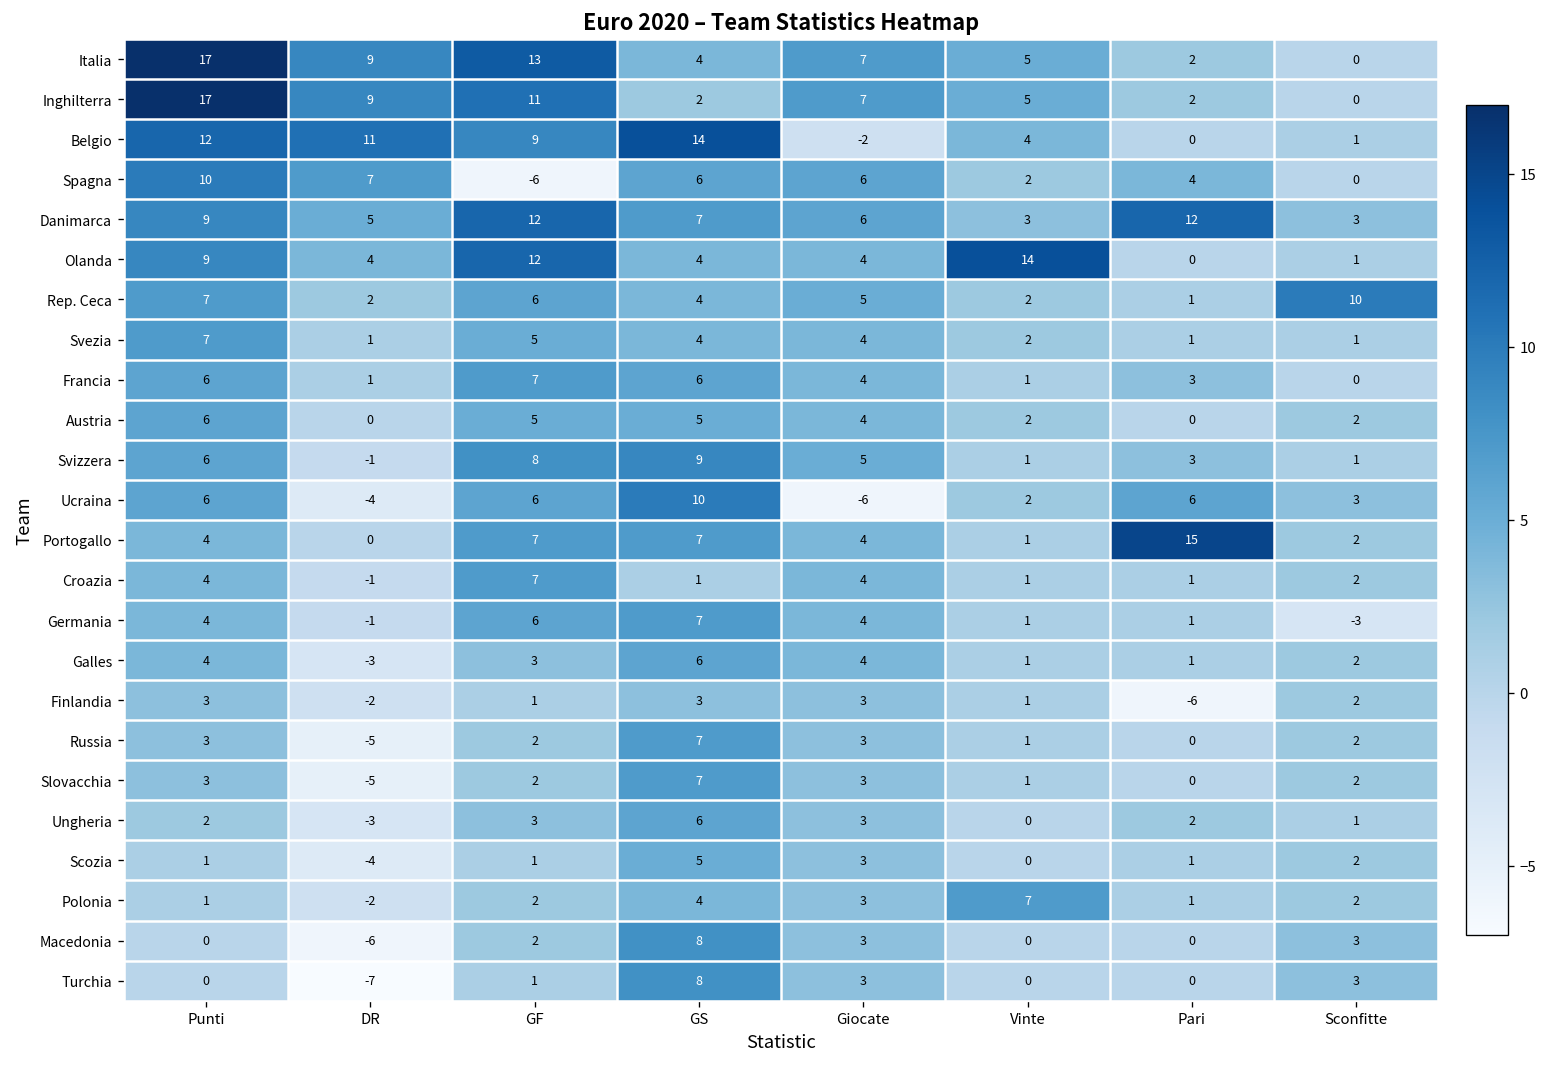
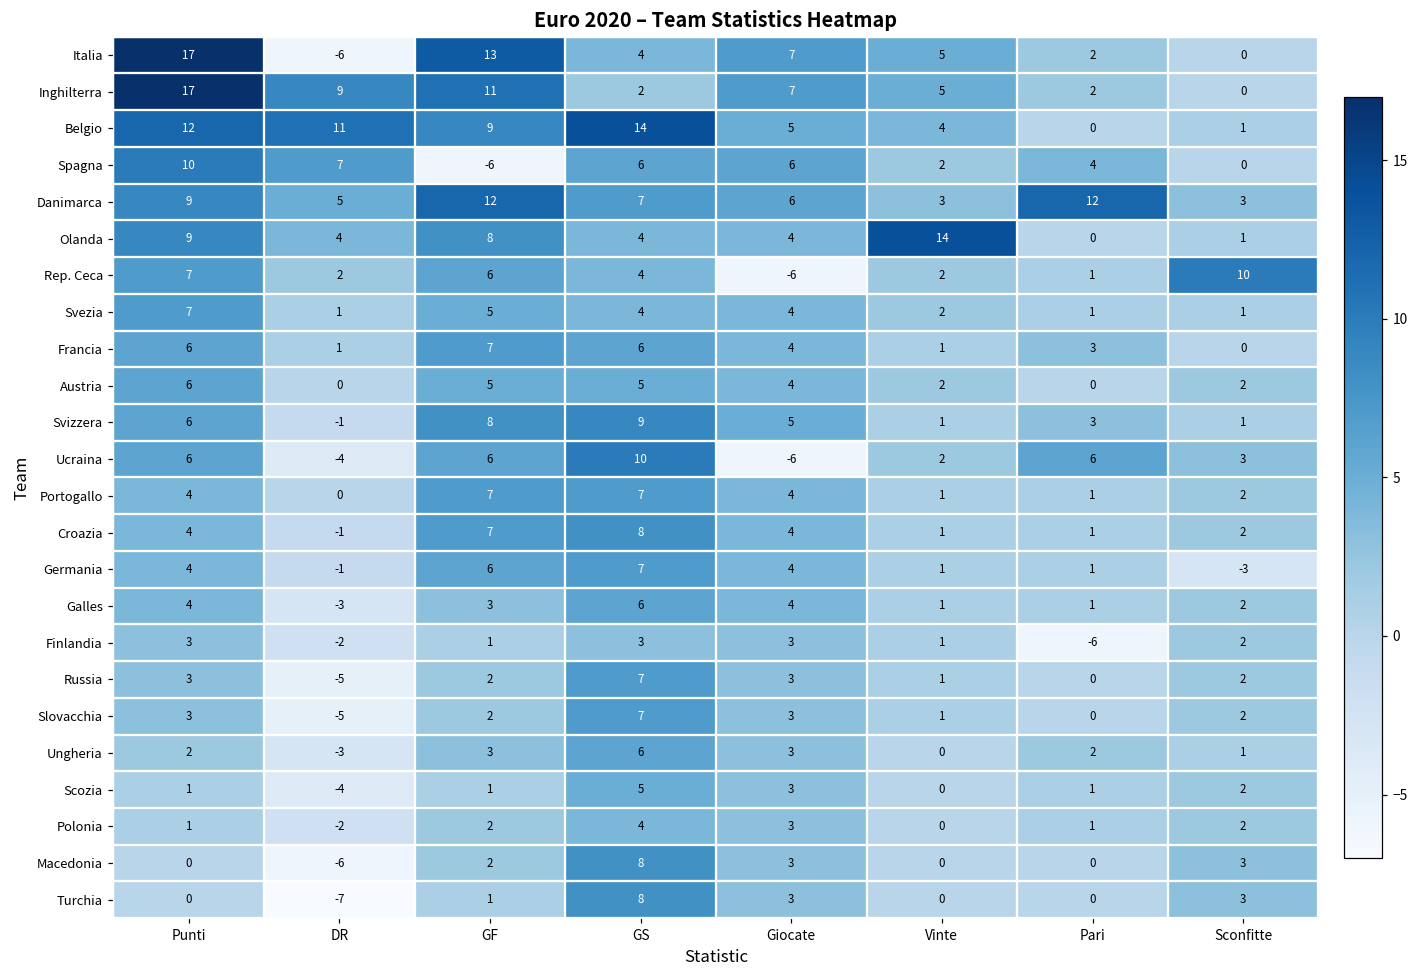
  {
    "Italia": {
      "Punti": 17,
-     "DR": 9,
+     "DR": -6,
      "GF": 13,
      "GS": 4,
      "Giocate": 7,
      "Vinte": 5,
      "Pari": 2,
      "Sconfitte": 0
    },
    "Inghilterra": {
      "Punti": 17,
      "DR": 9,
      "GF": 11,
      "GS": 2,
      "Giocate": 7,
      "Vinte": 5,
      "Pari": 2,
      "Sconfitte": 0
    },
    "Belgio": {
      "Punti": 12,
      "DR": 11,
      "GF": 9,
      "GS": 14,
-     "Giocate": -2,
+     "Giocate": 5,
      "Vinte": 4,
      "Pari": 0,
      "Sconfitte": 1
    },
    "Spagna": {
      "Punti": 10,
      "DR": 7,
      "GF": -6,
      "GS": 6,
      "Giocate": 6,
      "Vinte": 2,
      "Pari": 4,
      "Sconfitte": 0
    },
    "Danimarca": {
      "Punti": 9,
      "DR": 5,
      "GF": 12,
      "GS": 7,
      "Giocate": 6,
      "Vinte": 3,
      "Pari": 12,
      "Sconfitte": 3
    },
    "Olanda": {
      "Punti": 9,
      "DR": 4,
-     "GF": 12,
+     "GF": 8,
      "GS": 4,
      "Giocate": 4,
      "Vinte": 14,
      "Pari": 0,
      "Sconfitte": 1
    },
    "Rep. Ceca": {
      "Punti": 7,
      "DR": 2,
      "GF": 6,
      "GS": 4,
-     "Giocate": 5,
+     "Giocate": -6,
      "Vinte": 2,
      "Pari": 1,
      "Sconfitte": 10
    },
    "Svezia": {
      "Punti": 7,
      "DR": 1,
      "GF": 5,
      "GS": 4,
      "Giocate": 4,
      "Vinte": 2,
      "Pari": 1,
      "Sconfitte": 1
    },
    "Francia": {
      "Punti": 6,
      "DR": 1,
      "GF": 7,
      "GS": 6,
      "Giocate": 4,
      "Vinte": 1,
      "Pari": 3,
      "Sconfitte": 0
    },
    "Austria": {
      "Punti": 6,
      "DR": 0,
      "GF": 5,
      "GS": 5,
      "Giocate": 4,
      "Vinte": 2,
      "Pari": 0,
      "Sconfitte": 2
    },
    "Svizzera": {
      "Punti": 6,
      "DR": -1,
      "GF": 8,
      "GS": 9,
      "Giocate": 5,
      "Vinte": 1,
      "Pari": 3,
      "Sconfitte": 1
    },
    "Ucraina": {
      "Punti": 6,
      "DR": -4,
      "GF": 6,
      "GS": 10,
      "Giocate": -6,
      "Vinte": 2,
      "Pari": 6,
      "Sconfitte": 3
    },
    "Portogallo": {
      "Punti": 4,
      "DR": 0,
      "GF": 7,
      "GS": 7,
      "Giocate": 4,
      "Vinte": 1,
-     "Pari": 15,
+     "Pari": 1,
      "Sconfitte": 2
    },
    "Croazia": {
      "Punti": 4,
      "DR": -1,
      "GF": 7,
-     "GS": 1,
+     "GS": 8,
      "Giocate": 4,
      "Vinte": 1,
      "Pari": 1,
      "Sconfitte": 2
    },
    "Germania": {
      "Punti": 4,
      "DR": -1,
      "GF": 6,
      "GS": 7,
      "Giocate": 4,
      "Vinte": 1,
      "Pari": 1,
      "Sconfitte": -3
    },
    "Galles": {
      "Punti": 4,
      "DR": -3,
      "GF": 3,
      "GS": 6,
      "Giocate": 4,
      "Vinte": 1,
      "Pari": 1,
      "Sconfitte": 2
    },
    "Finlandia": {
      "Punti": 3,
      "DR": -2,
      "GF": 1,
      "GS": 3,
      "Giocate": 3,
      "Vinte": 1,
      "Pari": -6,
      "Sconfitte": 2
    },
    "Russia": {
      "Punti": 3,
      "DR": -5,
      "GF": 2,
      "GS": 7,
      "Giocate": 3,
      "Vinte": 1,
      "Pari": 0,
      "Sconfitte": 2
    },
    "Slovacchia": {
      "Punti": 3,
      "DR": -5,
      "GF": 2,
      "GS": 7,
      "Giocate": 3,
      "Vinte": 1,
      "Pari": 0,
      "Sconfitte": 2
    },
    "Ungheria": {
      "Punti": 2,
      "DR": -3,
      "GF": 3,
      "GS": 6,
      "Giocate": 3,
      "Vinte": 0,
      "Pari": 2,
      "Sconfitte": 1
    },
    "Scozia": {
      "Punti": 1,
      "DR": -4,
      "GF": 1,
      "GS": 5,
      "Giocate": 3,
      "Vinte": 0,
      "Pari": 1,
      "Sconfitte": 2
    },
    "Polonia": {
      "Punti": 1,
      "DR": -2,
      "GF": 2,
      "GS": 4,
      "Giocate": 3,
-     "Vinte": 7,
+     "Vinte": 0,
      "Pari": 1,
      "Sconfitte": 2
    },
    "Macedonia": {
      "Punti": 0,
      "DR": -6,
      "GF": 2,
      "GS": 8,
      "Giocate": 3,
      "Vinte": 0,
      "Pari": 0,
      "Sconfitte": 3
    },
    "Turchia": {
      "Punti": 0,
      "DR": -7,
      "GF": 1,
      "GS": 8,
      "Giocate": 3,
      "Vinte": 0,
      "Pari": 0,
      "Sconfitte": 3
    }
  }
